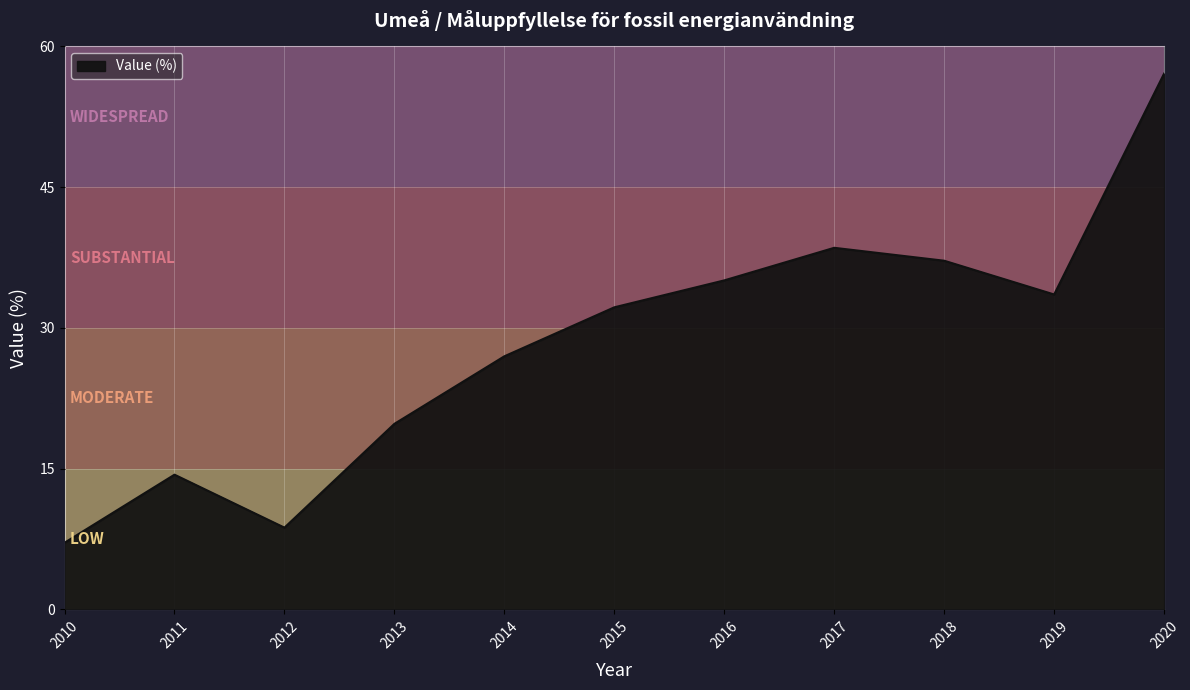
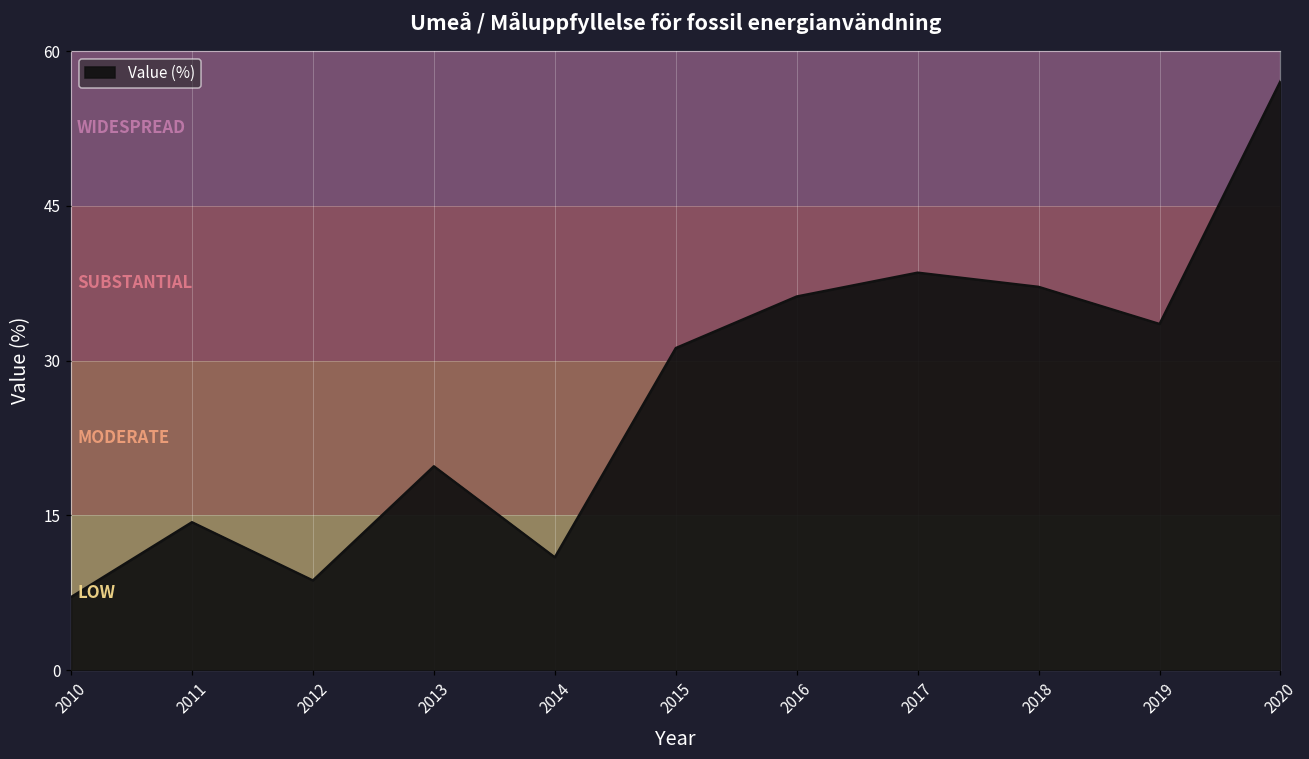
  {
    "2010": 7,
    "2011": 14,
    "2012": 9,
    "2013": 20,
-   "2014": 27,
-   "2015": 32,
-   "2016": 35,
+   "2014": 11,
+   "2015": 31,
+   "2016": 36,
    "2017": 39,
    "2018": 37,
    "2019": 34,
    "2020": 57
  }
